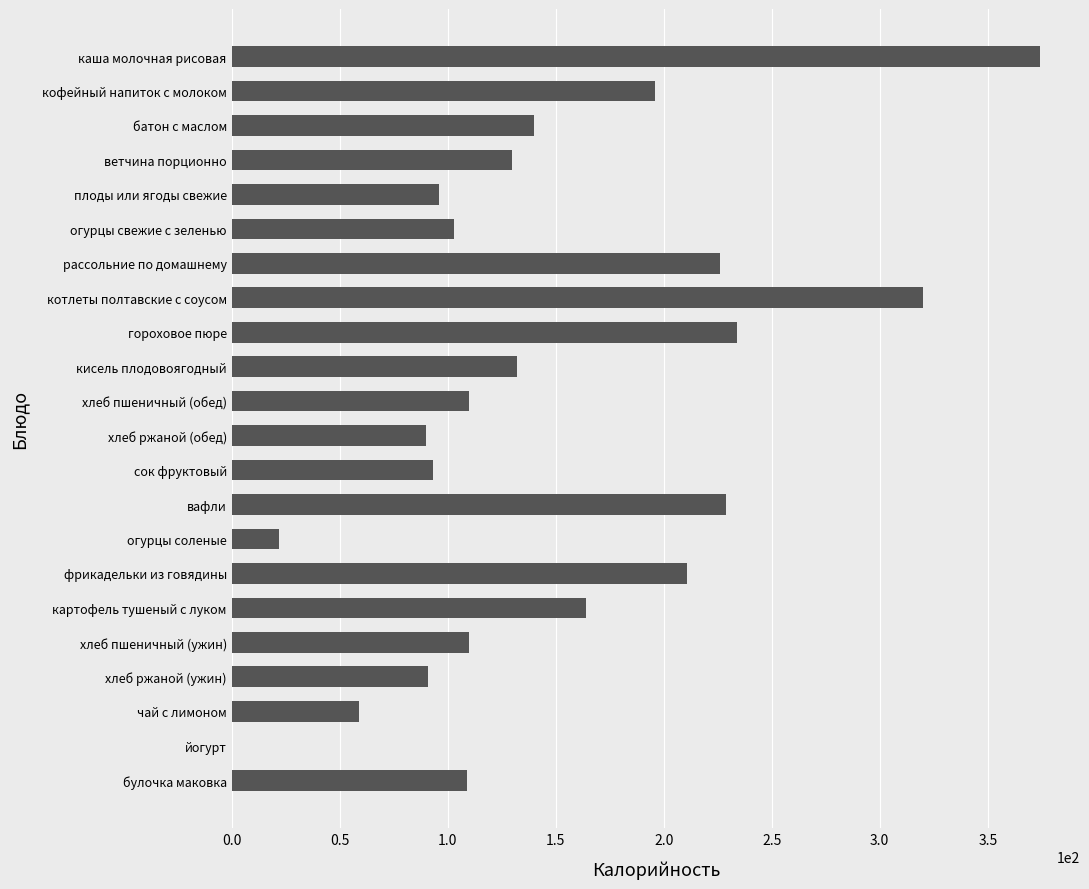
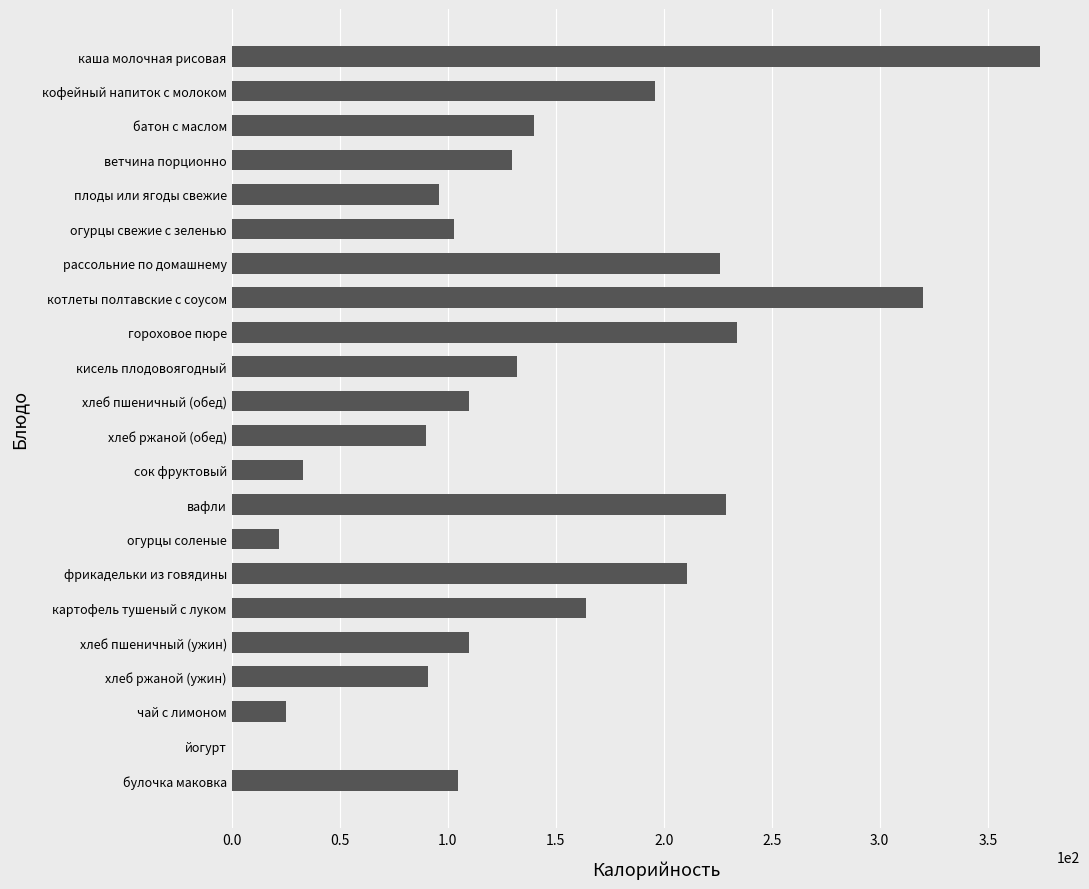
  {
    "каша молочная рисовая": 374,
    "кофейный напиток с молоком": 196,
    "батон с маслом": 140,
    "ветчина порционно": 130,
    "плоды или ягоды свежие": 96,
    "огурцы свежие с зеленью": 103,
    "рассольние по домашнему": 226,
    "котлеты полтавские с соусом": 320,
    "гороховое пюре": 234,
    "кисель плодовоягодный": 132,
    "хлеб пшеничный (обед)": 110,
    "хлеб ржаной (обед)": 90,
-   "сок фруктовый": 93,
+   "сок фруктовый": 33,
    "вафли": 229,
    "огурцы соленые": 22,
    "фрикадельки из говядины": 211,
    "картофель тушеный с луком": 164,
    "хлеб пшеничный (ужин)": 110,
    "хлеб ржаной (ужин)": 91,
-   "чай с лимоном": 59,
+   "чай с лимоном": 25,
    "йогурт": 0,
-   "булочка маковка": 109
+   "булочка маковка": 105
  }
